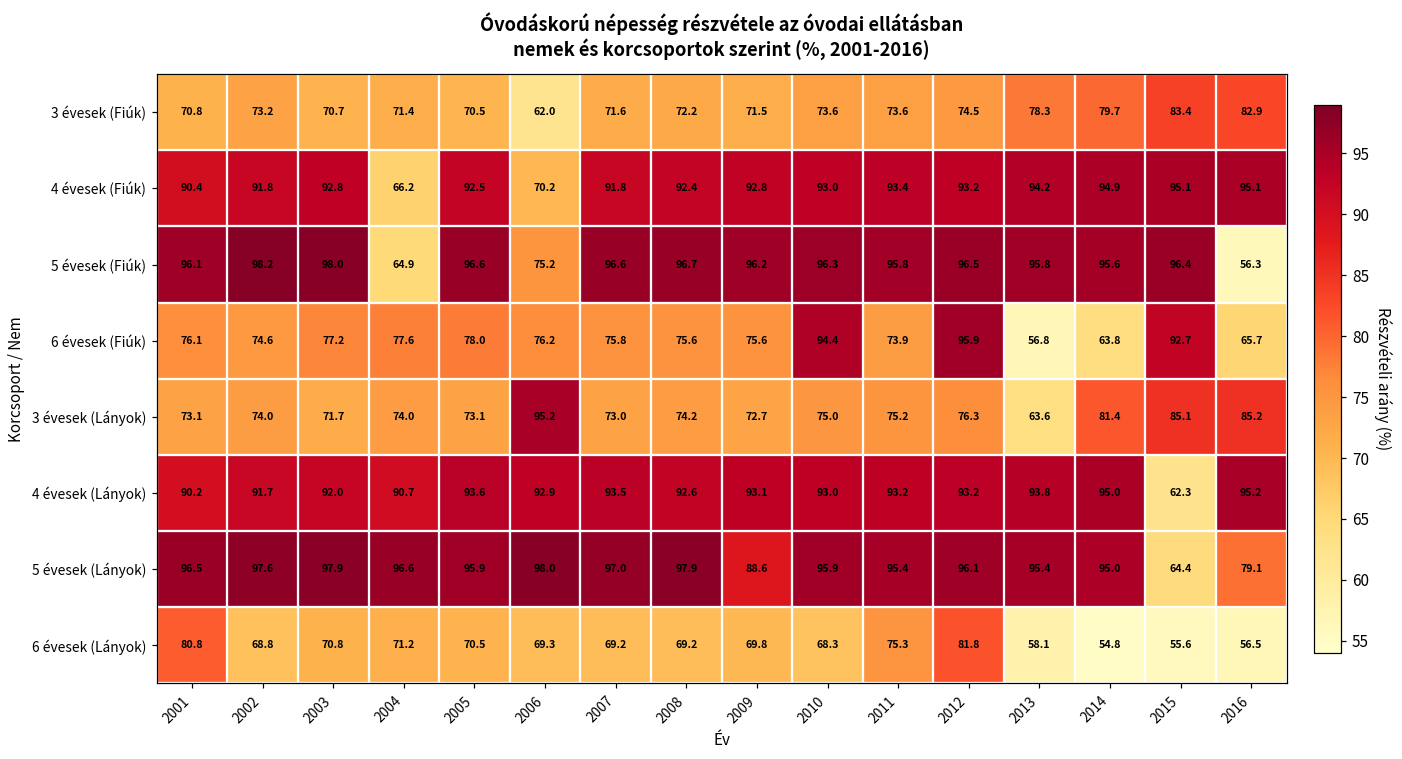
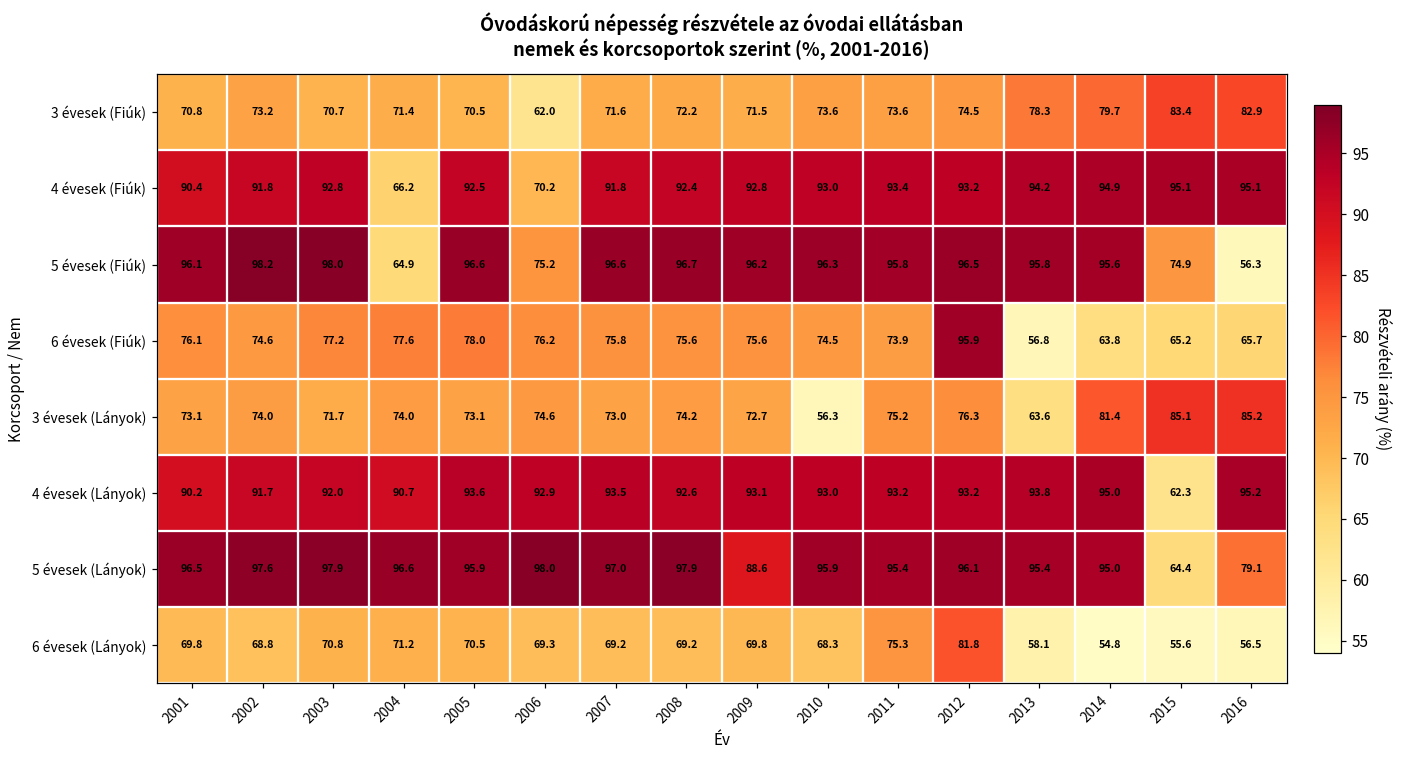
  {
    "3 évesek (Fiúk)": {
      "2001": 70.8,
      "2002": 73.2,
      "2003": 70.7,
      "2004": 71.4,
      "2005": 70.5,
      "2006": 62.0,
      "2007": 71.6,
      "2008": 72.2,
      "2009": 71.5,
      "2010": 73.6,
      "2011": 73.6,
      "2012": 74.5,
      "2013": 78.3,
      "2014": 79.7,
      "2015": 83.4,
      "2016": 82.9
    },
    "4 évesek (Fiúk)": {
      "2001": 90.4,
      "2002": 91.8,
      "2003": 92.8,
      "2004": 66.2,
      "2005": 92.5,
      "2006": 70.2,
      "2007": 91.8,
      "2008": 92.4,
      "2009": 92.8,
      "2010": 93.0,
      "2011": 93.4,
      "2012": 93.2,
      "2013": 94.2,
      "2014": 94.9,
      "2015": 95.1,
      "2016": 95.1
    },
    "5 évesek (Fiúk)": {
      "2001": 96.1,
      "2002": 98.2,
      "2003": 98.0,
      "2004": 64.9,
      "2005": 96.6,
      "2006": 75.2,
      "2007": 96.6,
      "2008": 96.7,
      "2009": 96.2,
      "2010": 96.3,
      "2011": 95.8,
      "2012": 96.5,
      "2013": 95.8,
      "2014": 95.6,
-     "2015": 96.4,
+     "2015": 74.9,
      "2016": 56.3
    },
    "6 évesek (Fiúk)": {
      "2001": 76.1,
      "2002": 74.6,
      "2003": 77.2,
      "2004": 77.6,
      "2005": 78.0,
      "2006": 76.2,
      "2007": 75.8,
      "2008": 75.6,
      "2009": 75.6,
-     "2010": 94.4,
+     "2010": 74.5,
      "2011": 73.9,
      "2012": 95.9,
      "2013": 56.8,
      "2014": 63.8,
-     "2015": 92.7,
+     "2015": 65.2,
      "2016": 65.7
    },
    "3 évesek (Lányok)": {
      "2001": 73.1,
      "2002": 74.0,
      "2003": 71.7,
      "2004": 74.0,
      "2005": 73.1,
-     "2006": 95.2,
+     "2006": 74.6,
      "2007": 73.0,
      "2008": 74.2,
      "2009": 72.7,
-     "2010": 75.0,
+     "2010": 56.3,
      "2011": 75.2,
      "2012": 76.3,
      "2013": 63.6,
      "2014": 81.4,
      "2015": 85.1,
      "2016": 85.2
    },
    "4 évesek (Lányok)": {
      "2001": 90.2,
      "2002": 91.7,
      "2003": 92.0,
      "2004": 90.7,
      "2005": 93.6,
      "2006": 92.9,
      "2007": 93.5,
      "2008": 92.6,
      "2009": 93.1,
      "2010": 93.0,
      "2011": 93.2,
      "2012": 93.2,
      "2013": 93.8,
      "2014": 95.0,
      "2015": 62.3,
      "2016": 95.2
    },
    "5 évesek (Lányok)": {
      "2001": 96.5,
      "2002": 97.6,
      "2003": 97.9,
      "2004": 96.6,
      "2005": 95.9,
      "2006": 98.0,
      "2007": 97.0,
      "2008": 97.9,
      "2009": 88.6,
      "2010": 95.9,
      "2011": 95.4,
      "2012": 96.1,
      "2013": 95.4,
      "2014": 95.0,
      "2015": 64.4,
      "2016": 79.1
    },
    "6 évesek (Lányok)": {
-     "2001": 80.8,
+     "2001": 69.8,
      "2002": 68.8,
      "2003": 70.8,
      "2004": 71.2,
      "2005": 70.5,
      "2006": 69.3,
      "2007": 69.2,
      "2008": 69.2,
      "2009": 69.8,
      "2010": 68.3,
      "2011": 75.3,
      "2012": 81.8,
      "2013": 58.1,
      "2014": 54.8,
      "2015": 55.6,
      "2016": 56.5
    }
  }
